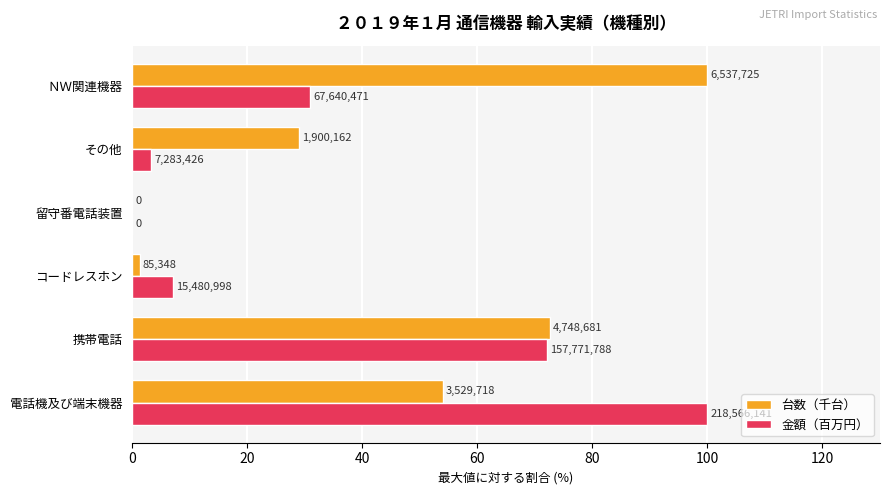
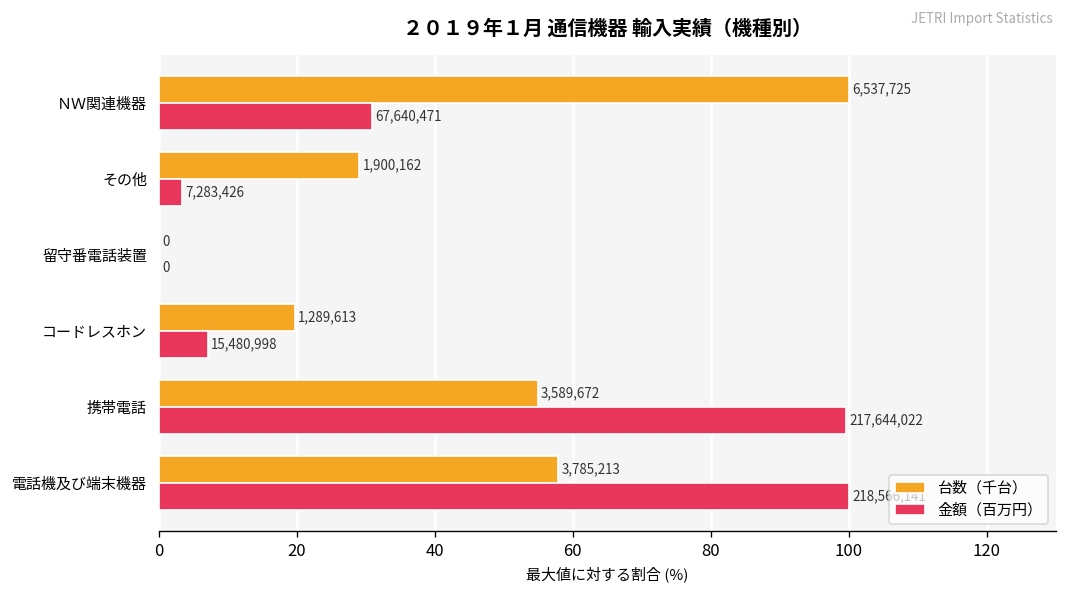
  {
    "台数（千台）": {
      "留守番電話装置": "0",
-     "コードレスホン": "85,348",
-     "携帯電話": "4,748,681",
-     "電話機及び端末機器": "3,529,718"
+     "コードレスホン": "1,289,613",
+     "携帯電話": "3,589,672",
+     "電話機及び端末機器": "3,785,213"
    },
    "金額（百万円）": {
      "留守番電話装置": "0",
-     "携帯電話": "157,771,788"
+     "携帯電話": "217,644,022"
    }
  }
